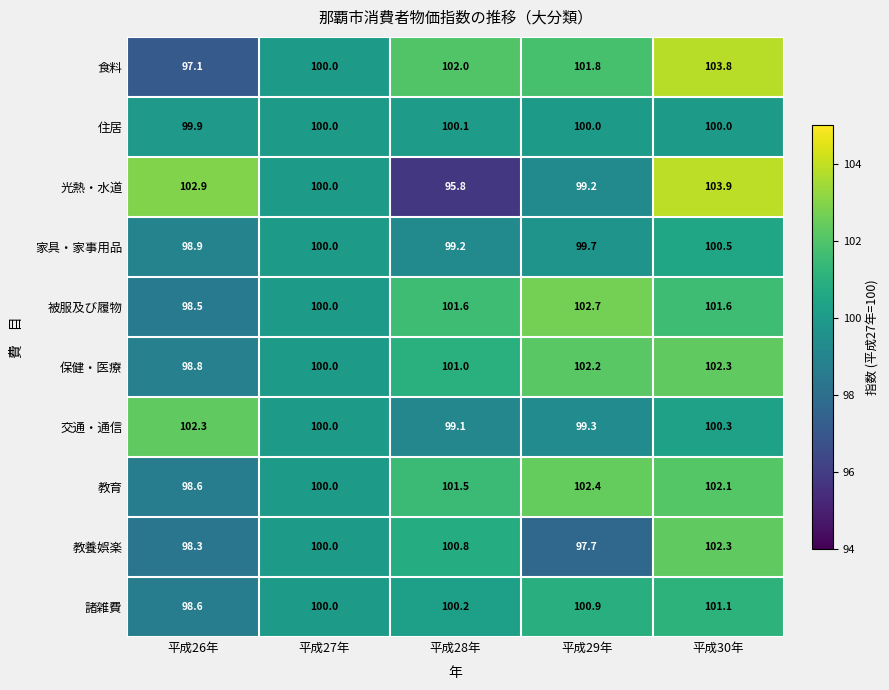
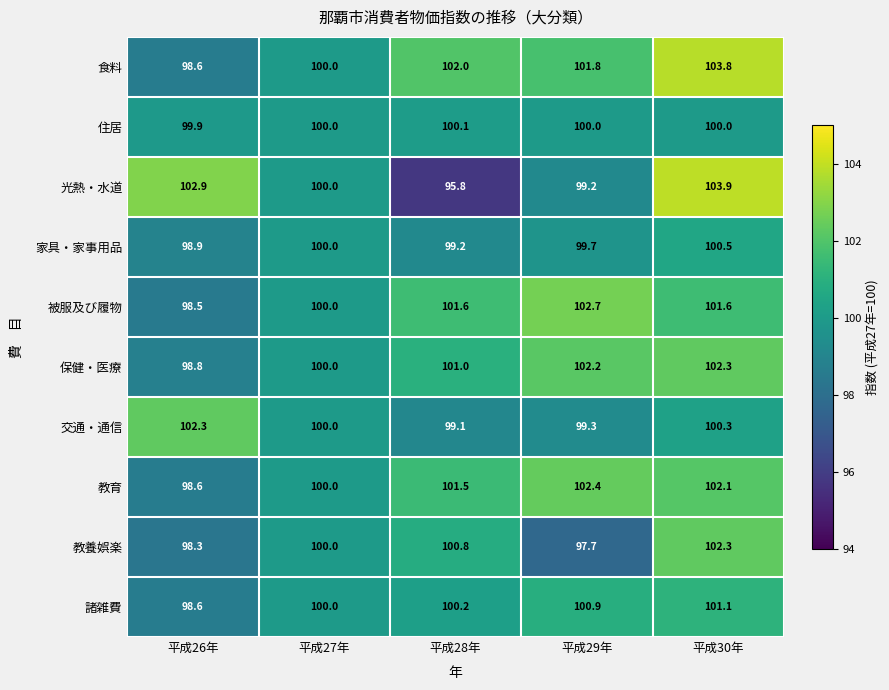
  {
    "食料": {
-     "平成26年": 97.1,
+     "平成26年": 98.6,
      "平成27年": 100.0,
      "平成28年": 102.0,
      "平成29年": 101.8,
      "平成30年": 103.8
    },
    "住居": {
      "平成26年": 99.9,
      "平成27年": 100.0,
      "平成28年": 100.1,
      "平成29年": 100.0,
      "平成30年": 100.0
    },
    "光熱・水道": {
      "平成26年": 102.9,
      "平成27年": 100.0,
      "平成28年": 95.8,
      "平成29年": 99.2,
      "平成30年": 103.9
    },
    "家具・家事用品": {
      "平成26年": 98.9,
      "平成27年": 100.0,
      "平成28年": 99.2,
      "平成29年": 99.7,
      "平成30年": 100.5
    },
    "被服及び履物": {
      "平成26年": 98.5,
      "平成27年": 100.0,
      "平成28年": 101.6,
      "平成29年": 102.7,
      "平成30年": 101.6
    },
    "保健・医療": {
      "平成26年": 98.8,
      "平成27年": 100.0,
      "平成28年": 101.0,
      "平成29年": 102.2,
      "平成30年": 102.3
    },
    "交通・通信": {
      "平成26年": 102.3,
      "平成27年": 100.0,
      "平成28年": 99.1,
      "平成29年": 99.3,
      "平成30年": 100.3
    },
    "教育": {
      "平成26年": 98.6,
      "平成27年": 100.0,
      "平成28年": 101.5,
      "平成29年": 102.4,
      "平成30年": 102.1
    },
    "教養娯楽": {
      "平成26年": 98.3,
      "平成27年": 100.0,
      "平成28年": 100.8,
      "平成29年": 97.7,
      "平成30年": 102.3
    },
    "諸雑費": {
      "平成26年": 98.6,
      "平成27年": 100.0,
      "平成28年": 100.2,
      "平成29年": 100.9,
      "平成30年": 101.1
    }
  }
